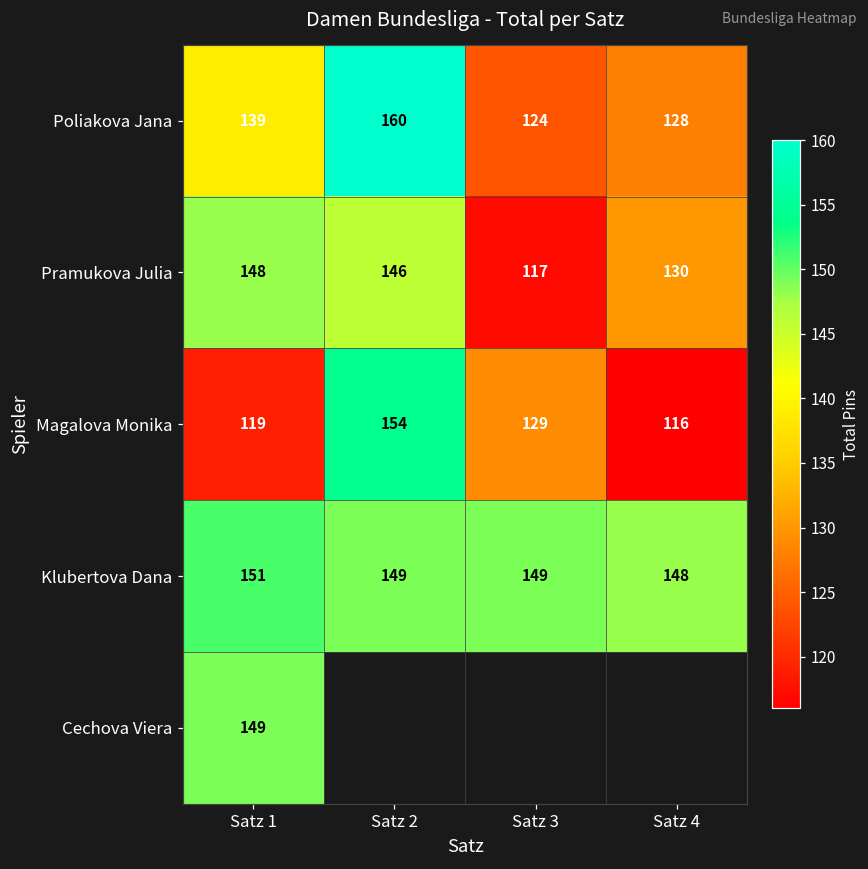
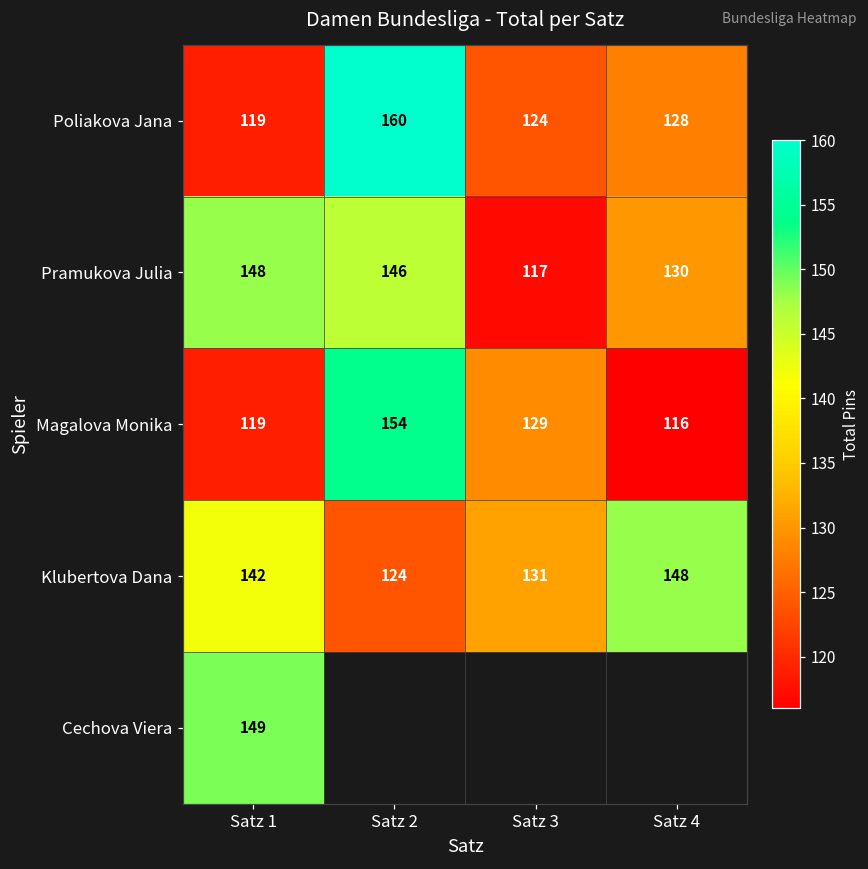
  {
    "Poliakova Jana": {
-     "Satz 1": 139,
+     "Satz 1": 119,
      "Satz 2": 160,
      "Satz 3": 124,
      "Satz 4": 128
    },
    "Pramukova Julia": {
      "Satz 1": 148,
      "Satz 2": 146,
      "Satz 3": 117,
      "Satz 4": 130
    },
    "Magalova Monika": {
      "Satz 1": 119,
      "Satz 2": 154,
      "Satz 3": 129,
      "Satz 4": 116
    },
    "Klubertova Dana": {
-     "Satz 1": 151,
-     "Satz 2": 149,
-     "Satz 3": 149,
+     "Satz 1": 142,
+     "Satz 2": 124,
+     "Satz 3": 131,
      "Satz 4": 148
    },
    "Cechova Viera": {
      "Satz 1": 149
    }
  }
